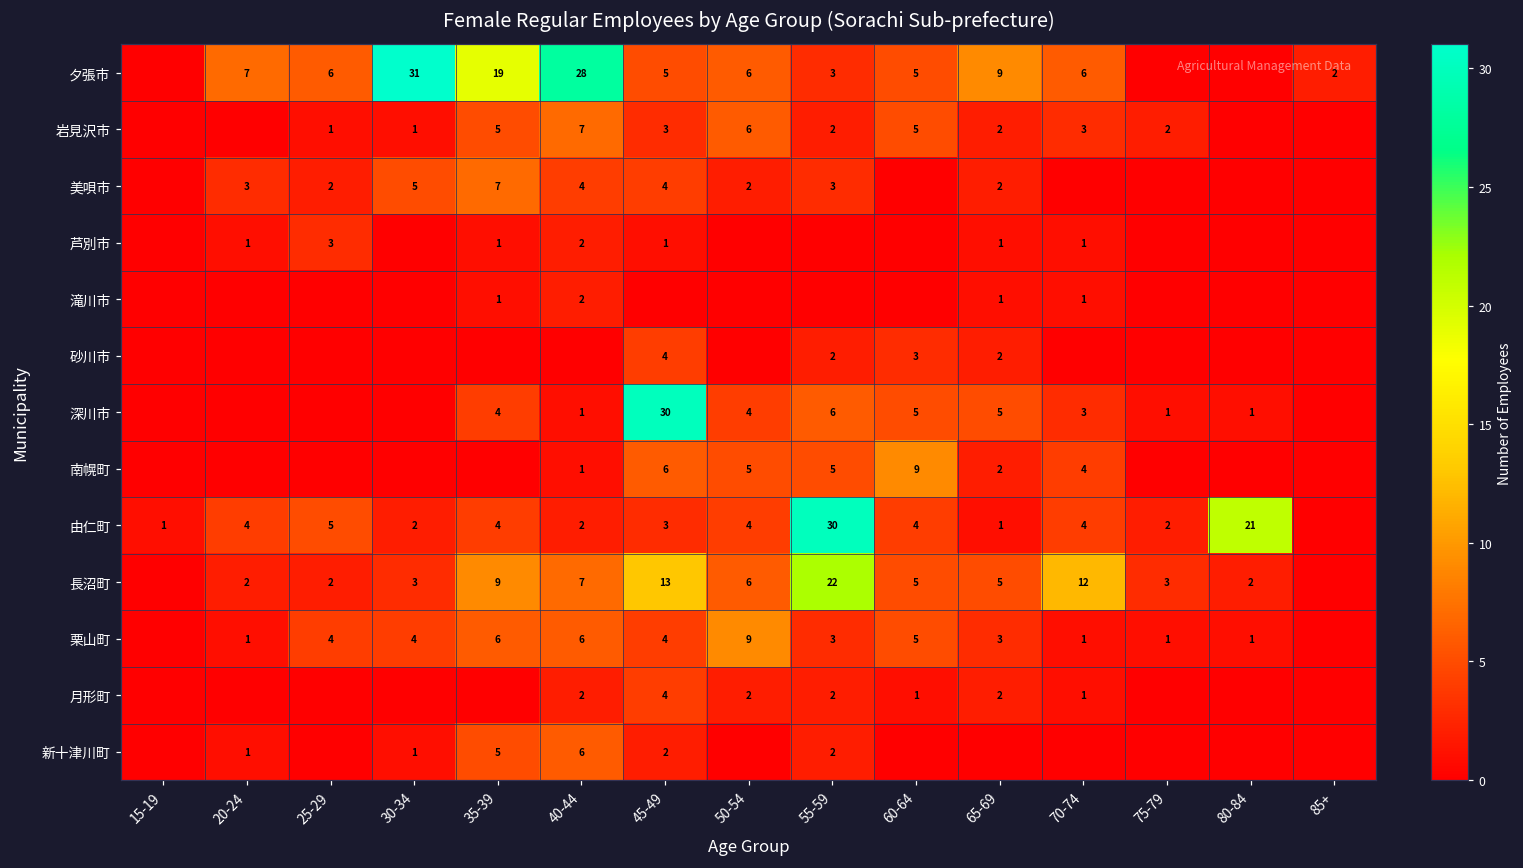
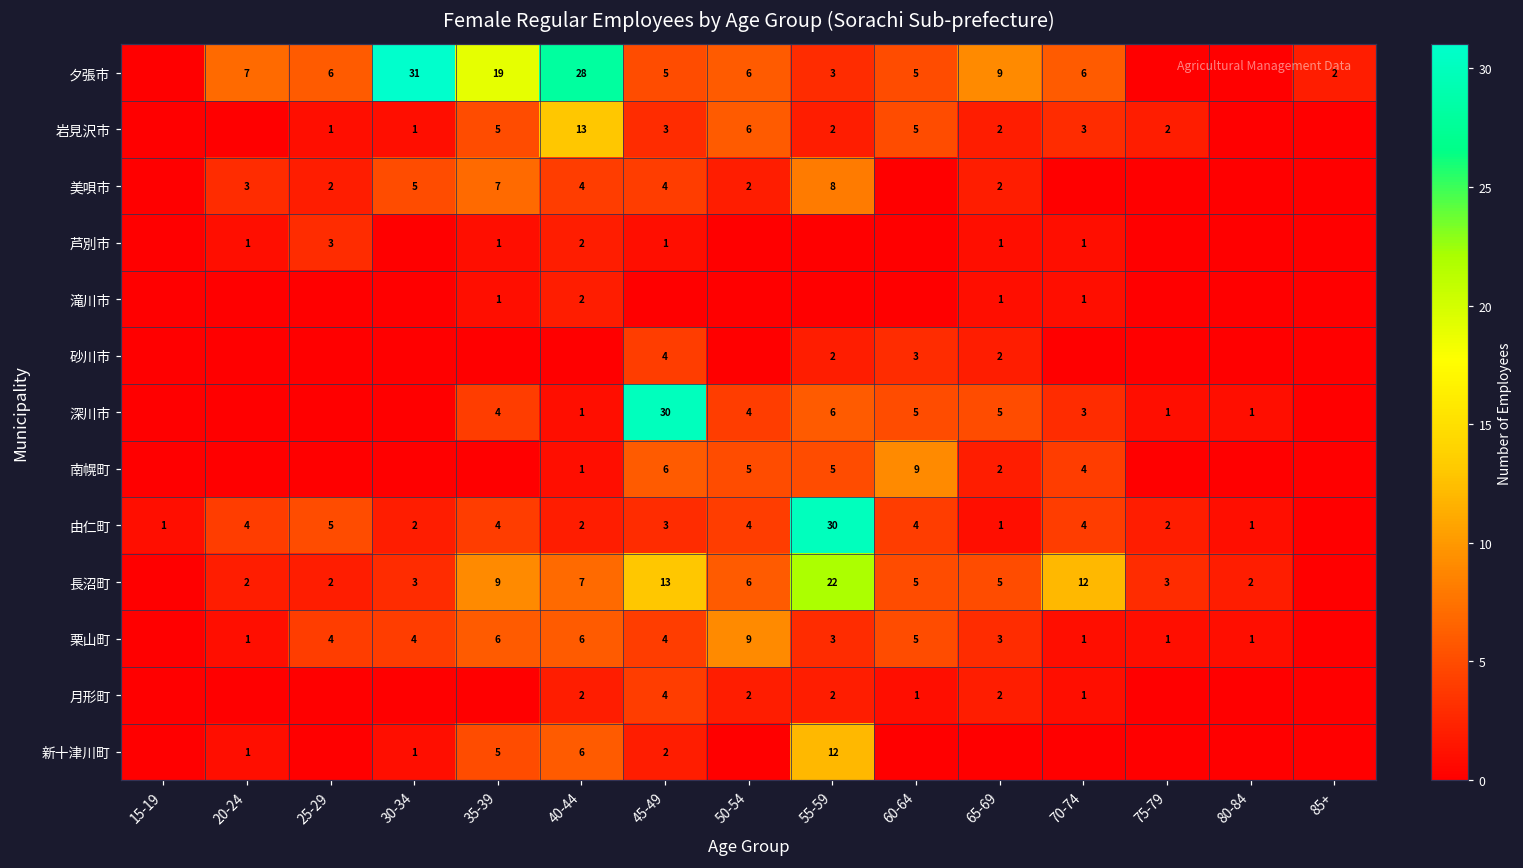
  {
    "夕張市": {
      "20-24": 7,
      "25-29": 6,
      "30-34": 31,
      "35-39": 19,
      "40-44": 28,
      "45-49": 5,
      "50-54": 6,
      "55-59": 3,
      "60-64": 5,
      "65-69": 9,
      "70-74": 6
    },
    "岩見沢市": {
      "25-29": 1,
      "30-34": 1,
      "35-39": 5,
-     "40-44": 7,
+     "40-44": 13,
      "45-49": 3,
      "50-54": 6,
      "55-59": 2,
      "60-64": 5,
      "65-69": 2,
      "70-74": 3,
      "75-79": 2
    },
    "美唄市": {
      "20-24": 3,
      "25-29": 2,
      "30-34": 5,
      "35-39": 7,
      "40-44": 4,
      "45-49": 4,
      "50-54": 2,
-     "55-59": 3,
+     "55-59": 8,
      "65-69": 2
    },
    "芦別市": {
      "20-24": 1,
      "25-29": 3,
      "35-39": 1,
      "40-44": 2,
      "45-49": 1,
      "65-69": 1,
      "70-74": 1
    },
    "滝川市": {
      "35-39": 1,
      "40-44": 2,
      "65-69": 1,
      "70-74": 1
    },
    "砂川市": {
      "45-49": 4,
      "55-59": 2,
      "60-64": 3,
      "65-69": 2
    },
    "深川市": {
      "35-39": 4,
      "40-44": 1,
      "45-49": 30,
      "50-54": 4,
      "55-59": 6,
      "60-64": 5,
      "65-69": 5,
      "70-74": 3,
      "75-79": 1,
      "80-84": 1
    },
    "南幌町": {
      "40-44": 1,
      "45-49": 6,
      "50-54": 5,
      "55-59": 5,
      "60-64": 9,
      "65-69": 2,
      "70-74": 4
    },
    "由仁町": {
      "15-19": 1,
      "20-24": 4,
      "25-29": 5,
      "30-34": 2,
      "35-39": 4,
      "40-44": 2,
      "45-49": 3,
      "50-54": 4,
      "55-59": 30,
      "60-64": 4,
      "65-69": 1,
      "70-74": 4,
      "75-79": 2,
-     "80-84": 21
+     "80-84": 1
    },
    "長沼町": {
      "20-24": 2,
      "25-29": 2,
      "30-34": 3,
      "35-39": 9,
      "40-44": 7,
      "45-49": 13,
      "50-54": 6,
      "55-59": 22,
      "60-64": 5,
      "65-69": 5,
      "70-74": 12,
      "75-79": 3,
      "80-84": 2
    },
    "栗山町": {
      "20-24": 1,
      "25-29": 4,
      "30-34": 4,
      "35-39": 6,
      "40-44": 6,
      "45-49": 4,
      "50-54": 9,
      "55-59": 3,
      "60-64": 5,
      "65-69": 3,
      "70-74": 1,
      "75-79": 1,
      "80-84": 1
    },
    "月形町": {
      "40-44": 2,
      "45-49": 4,
      "50-54": 2,
      "55-59": 2,
      "60-64": 1,
      "65-69": 2,
      "70-74": 1
    },
    "新十津川町": {
      "20-24": 1,
      "30-34": 1,
      "35-39": 5,
      "40-44": 6,
      "45-49": 2,
-     "55-59": 2
+     "55-59": 12
    }
  }
